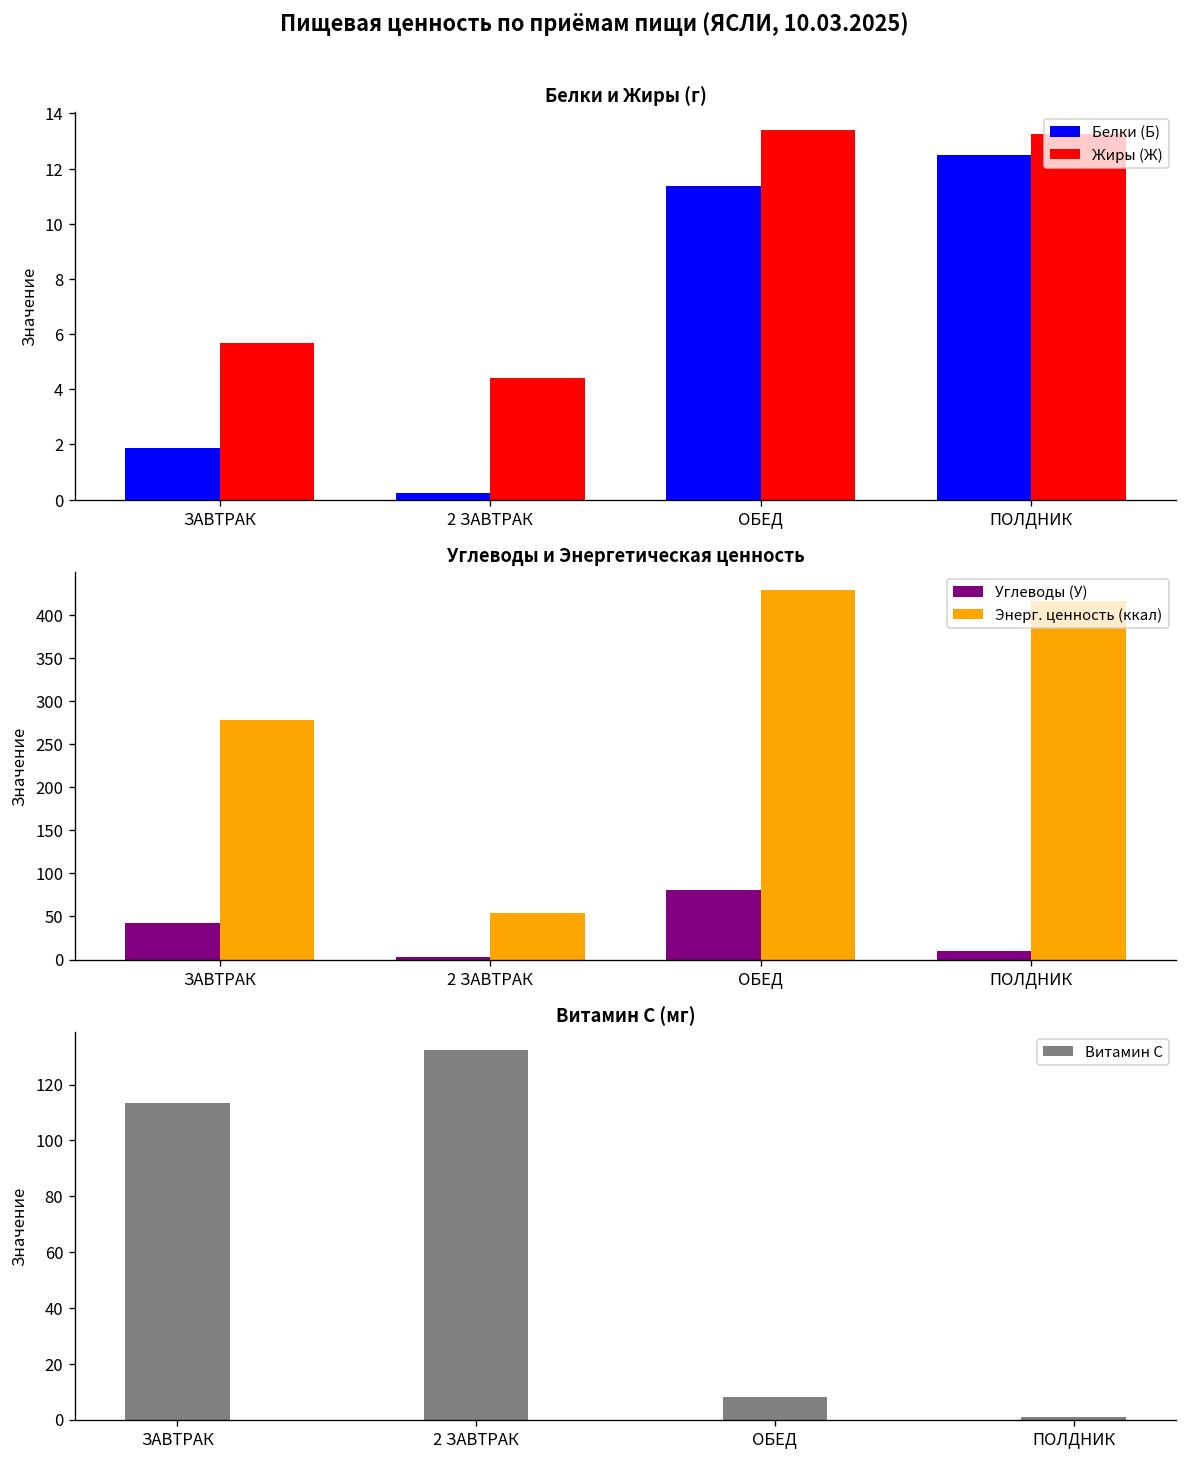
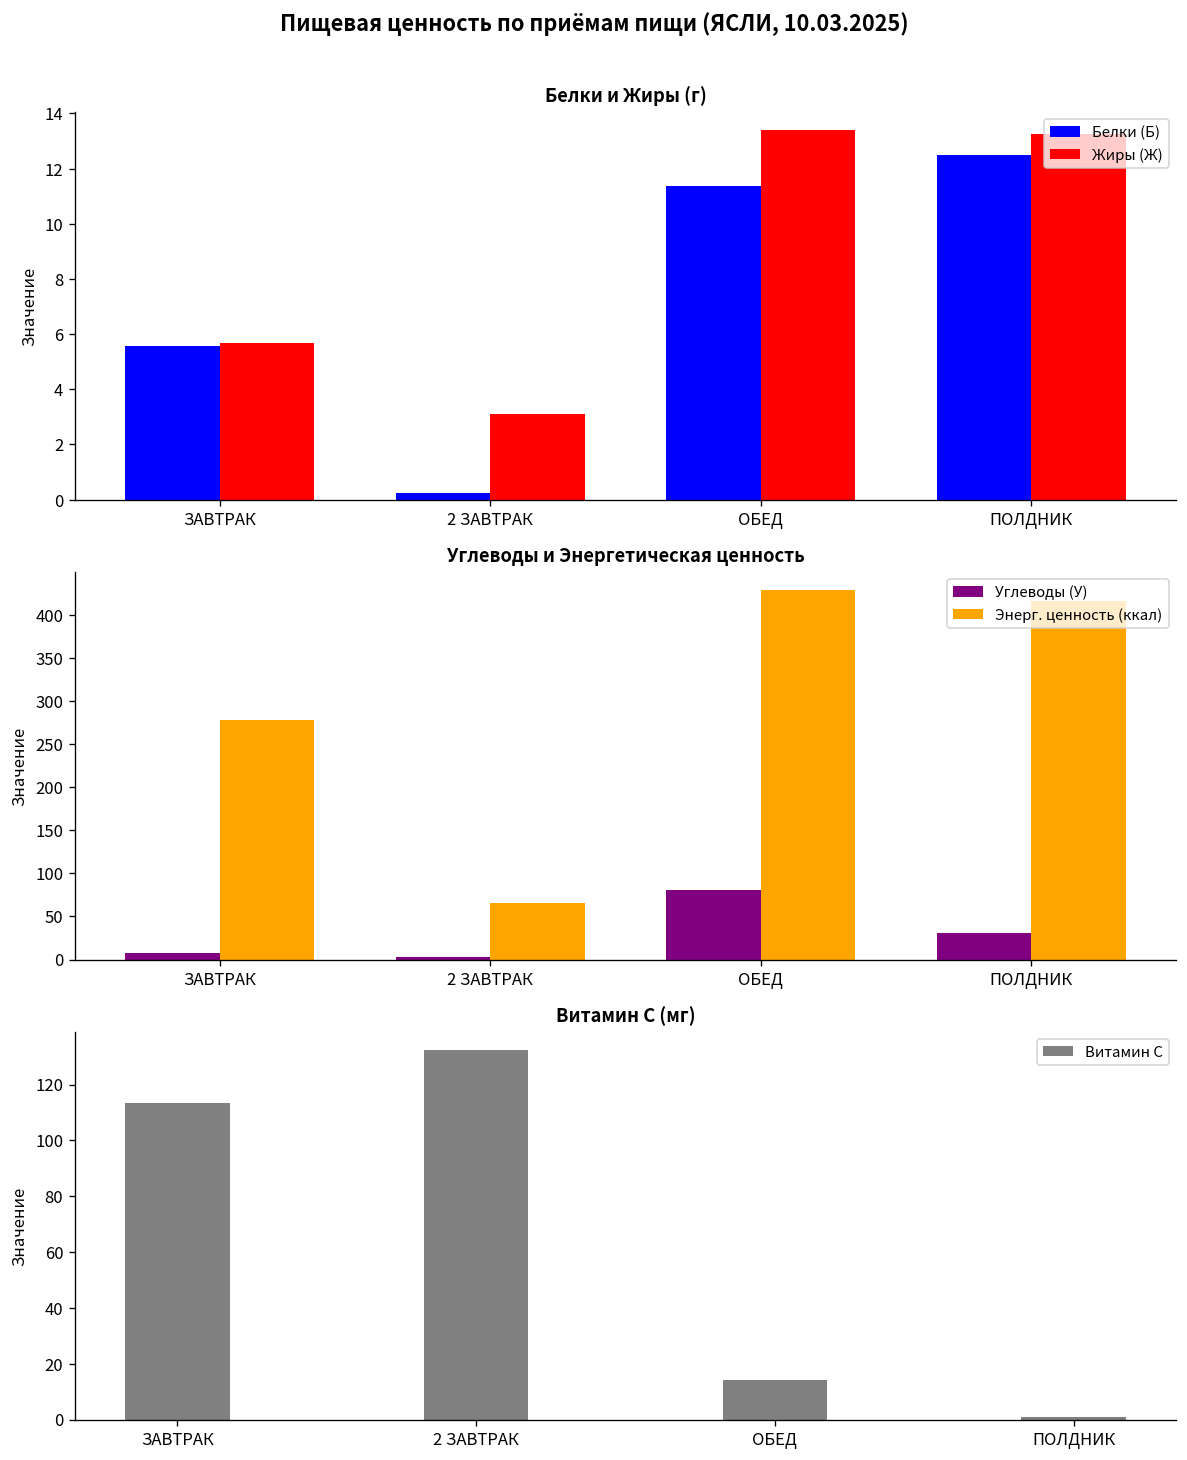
  {
    "Белки и Жиры (г)": {
      "Белки (Б)": {
-       "ЗАВТРАК": 1.9,
+       "ЗАВТРАК": 5.6,
        "2 ЗАВТРАК": 0.2,
        "ОБЕД": 11.4,
        "ПОЛДНИК": 12.5
      },
      "Жиры (Ж)": {
        "ЗАВТРАК": 5.7,
-       "2 ЗАВТРАК": 4.4,
+       "2 ЗАВТРАК": 3.1,
        "ОБЕД": 13.4
      }
    },
    "Углеводы и Энергетическая ценность": {
      "Углеводы (У)": {
-       "ЗАВТРАК": 40,
+       "ЗАВТРАК": 10,
        "ОБЕД": 80,
-       "ПОЛДНИК": 10
+       "ПОЛДНИК": 30
      },
      "Энерг. ценность (ккал)": {
        "ЗАВТРАК": 280,
-       "2 ЗАВТРАК": 50,
+       "2 ЗАВТРАК": 70,
        "ОБЕД": 430
      }
    },
    "Витамин С (мг)": {
      "ЗАВТРАК": 113,
      "2 ЗАВТРАК": 132,
-     "ОБЕД": 8
+     "ОБЕД": 14
    }
  }
